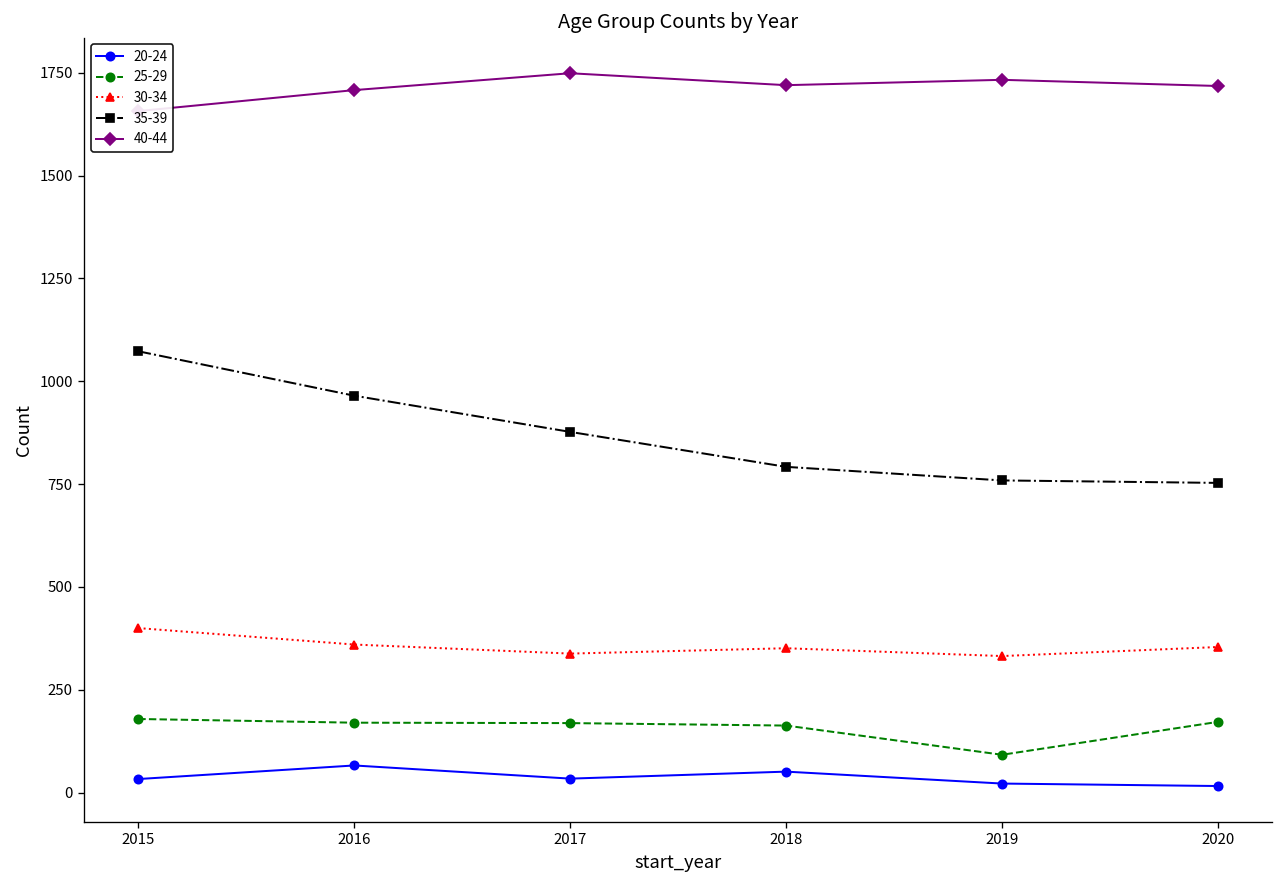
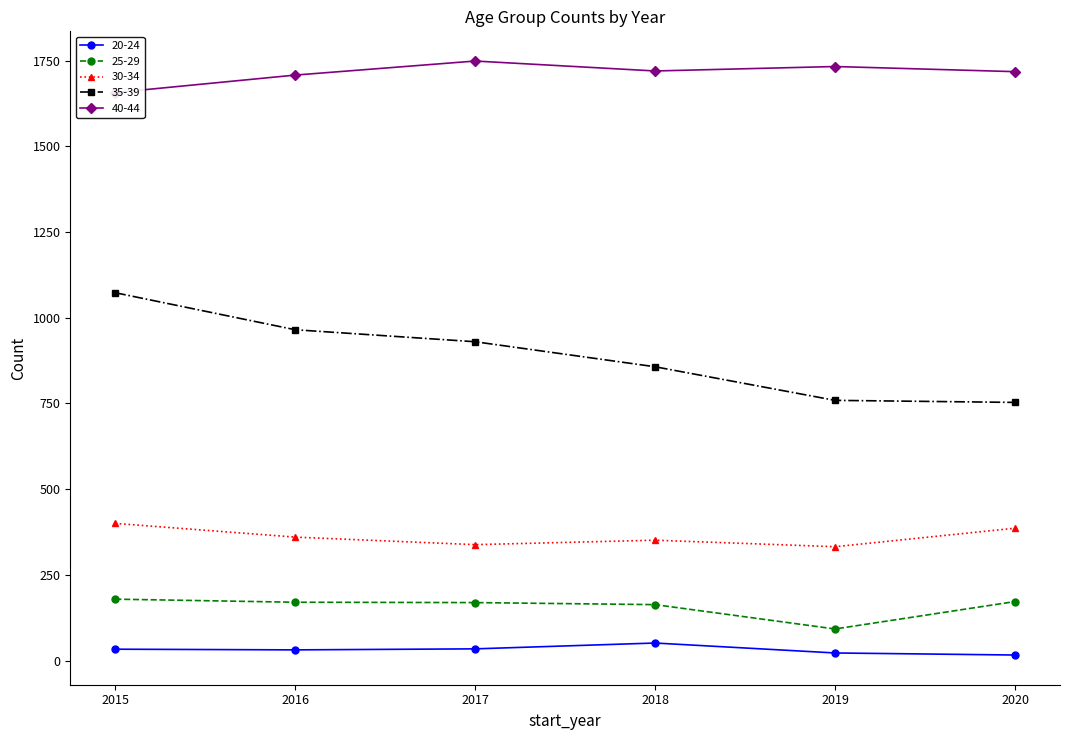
  {
    "20-24": {
      "2015": 30,
-     "2016": 70,
+     "2016": 30,
      "2017": 30,
      "2018": 50,
      "2019": 20,
      "2020": 20
    },
    "25-29": {
      "2015": 180,
      "2016": 170,
      "2017": 170,
      "2018": 160,
      "2019": 90,
      "2020": 170
    },
    "30-34": {
      "2015": 400,
      "2016": 360,
      "2017": 340,
      "2018": 350,
      "2019": 330,
-     "2020": 350
+     "2020": 390
    },
    "35-39": {
      "2015": 1070,
      "2016": 970,
-     "2017": 880,
-     "2018": 790,
+     "2017": 930,
+     "2018": 860,
      "2019": 760,
      "2020": 750
    },
    "40-44": {
      "2016": 1710,
      "2017": 1750,
      "2018": 1720,
      "2019": 1730,
      "2020": 1720
    }
  }
